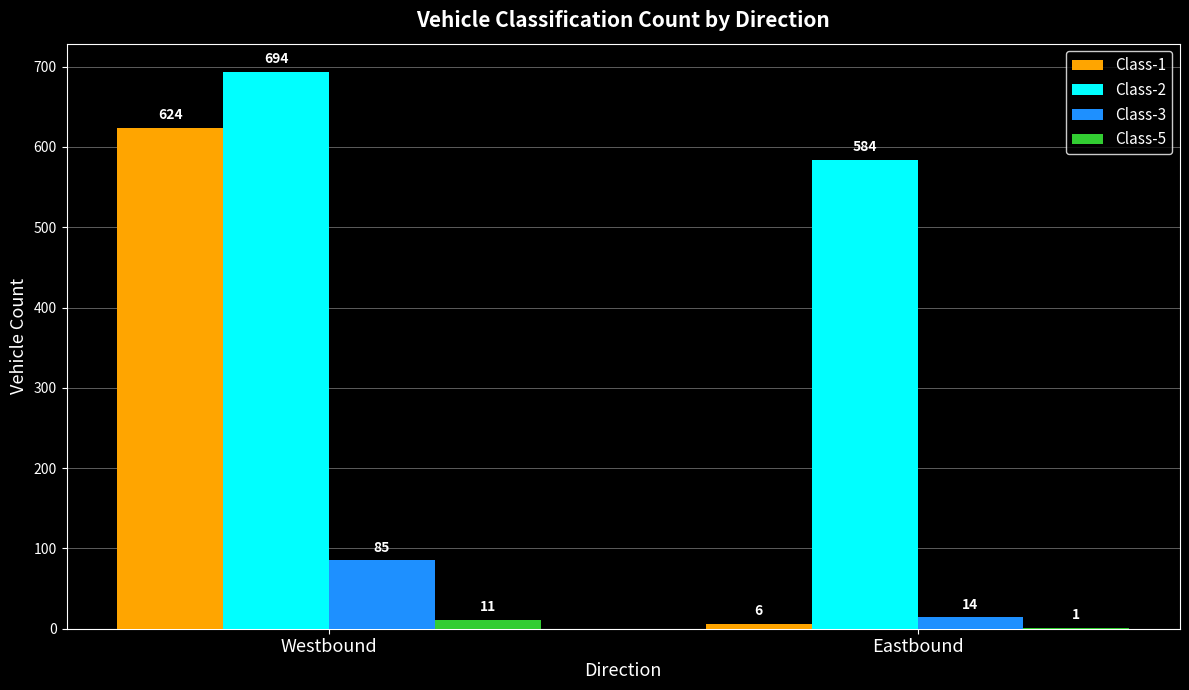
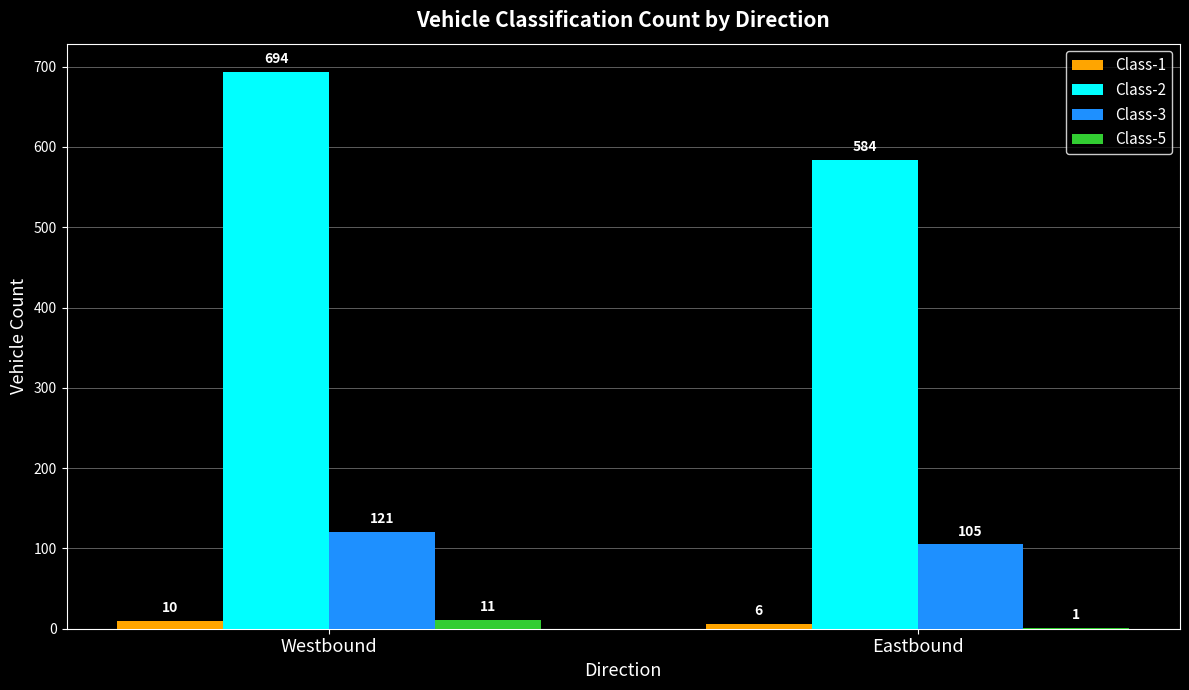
  {
    "Class-1": {
-     "Westbound": 624,
+     "Westbound": 10,
      "Eastbound": 6
    },
    "Class-2": {
      "Westbound": 694,
      "Eastbound": 584
    },
    "Class-3": {
-     "Westbound": 85,
-     "Eastbound": 14
+     "Westbound": 121,
+     "Eastbound": 105
    },
    "Class-5": {
      "Westbound": 11,
      "Eastbound": 1
    }
  }
